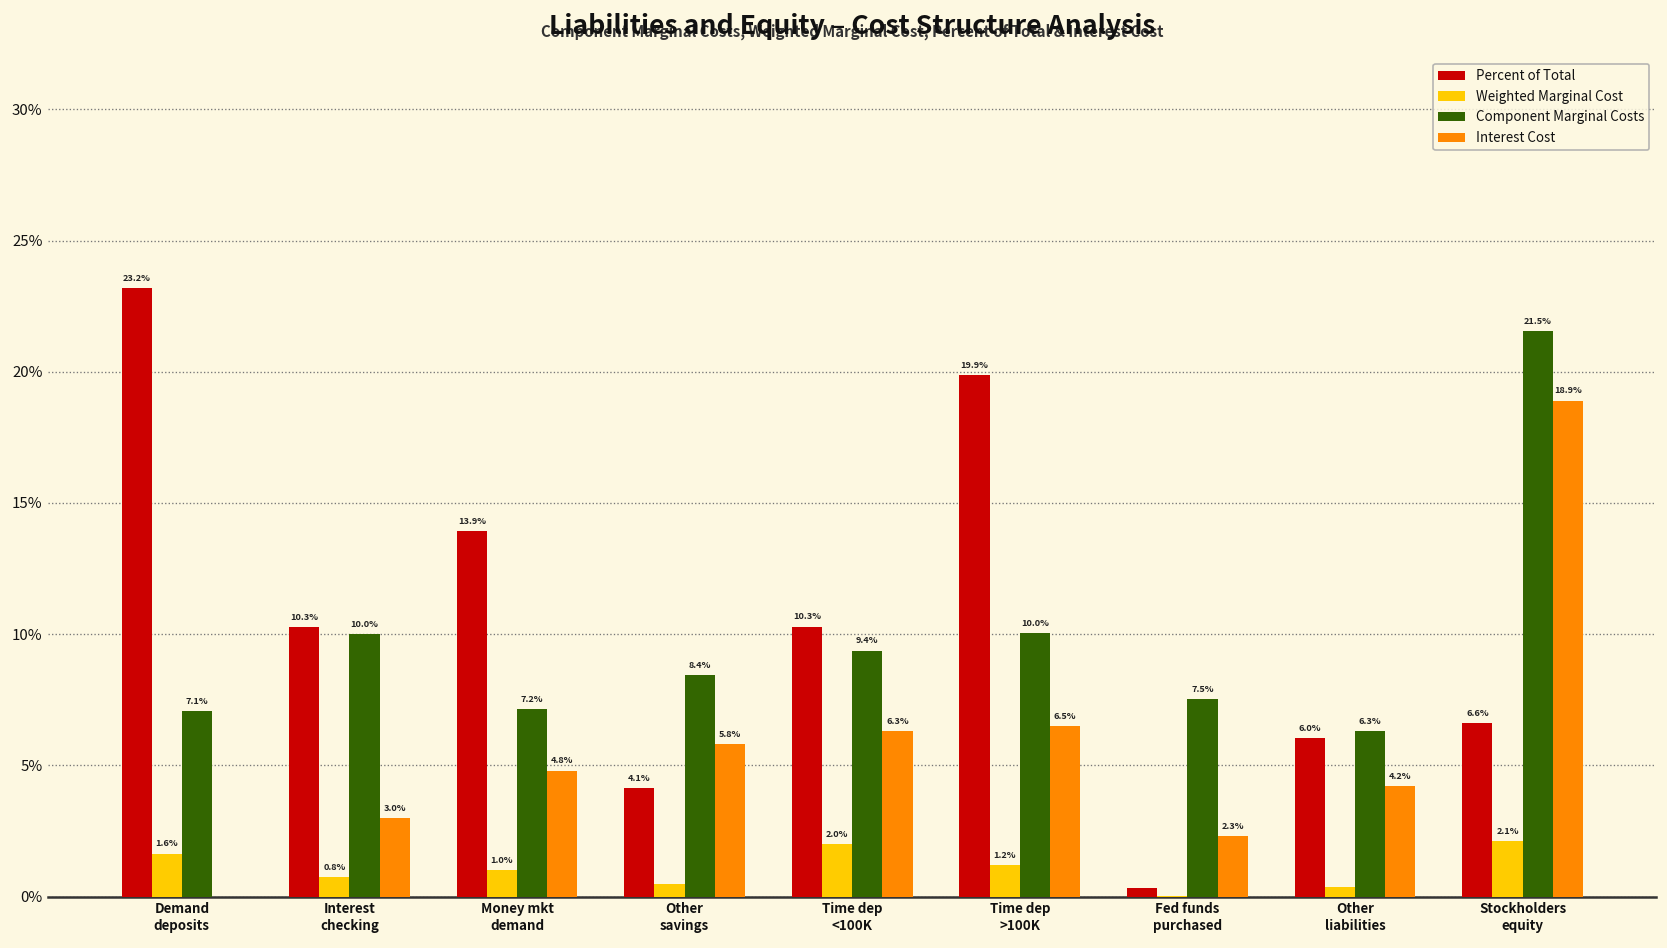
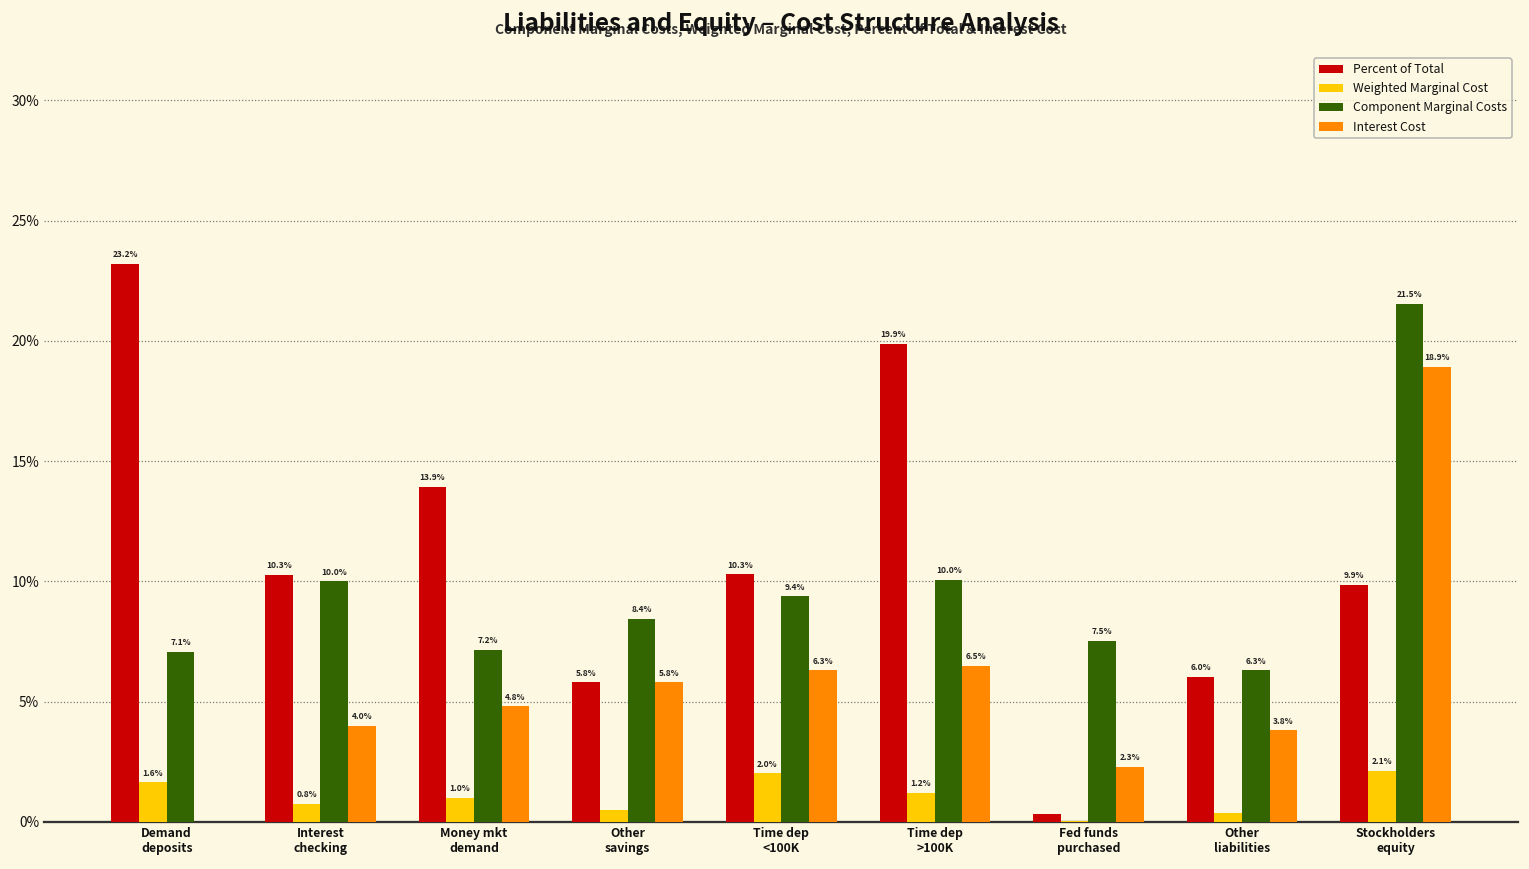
  {
    "Percent of Total": {
      "Demand deposits": "23.2%",
      "Interest checking": "10.3%",
      "Money mkt demand": "13.9%",
-     "Other savings": "4.1%",
+     "Other savings": "5.8%",
      "Time dep <100K": "10.3%",
      "Time dep >100K": "19.9%",
      "Other liabilities": "6.0%",
-     "Stockholders equity": "6.6%"
+     "Stockholders equity": "9.9%"
    },
    "Weighted Marginal Cost": {
      "Demand deposits": "1.6%",
      "Interest checking": "0.8%",
      "Money mkt demand": "1.0%",
      "Time dep <100K": "2.0%",
      "Time dep >100K": "1.2%",
      "Stockholders equity": "2.1%"
    },
    "Component Marginal Costs": {
      "Demand deposits": "7.1%",
      "Interest checking": "10.0%",
      "Money mkt demand": "7.2%",
      "Other savings": "8.4%",
      "Time dep <100K": "9.4%",
      "Time dep >100K": "10.0%",
      "Fed funds purchased": "7.5%",
      "Other liabilities": "6.3%",
      "Stockholders equity": "21.5%"
    },
    "Interest Cost": {
-     "Interest checking": "3.0%",
+     "Interest checking": "4.0%",
      "Money mkt demand": "4.8%",
      "Other savings": "5.8%",
      "Time dep <100K": "6.3%",
      "Time dep >100K": "6.5%",
      "Fed funds purchased": "2.3%",
-     "Other liabilities": "4.2%",
+     "Other liabilities": "3.8%",
      "Stockholders equity": "18.9%"
    }
  }
